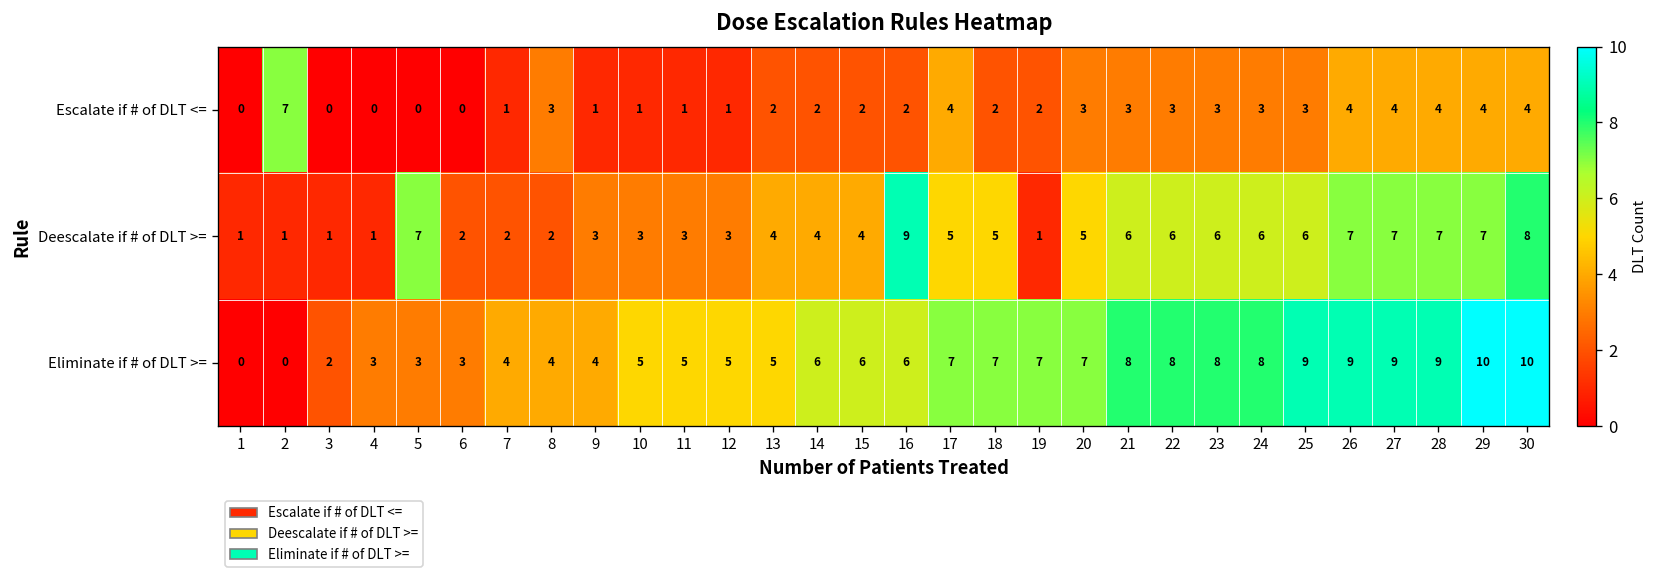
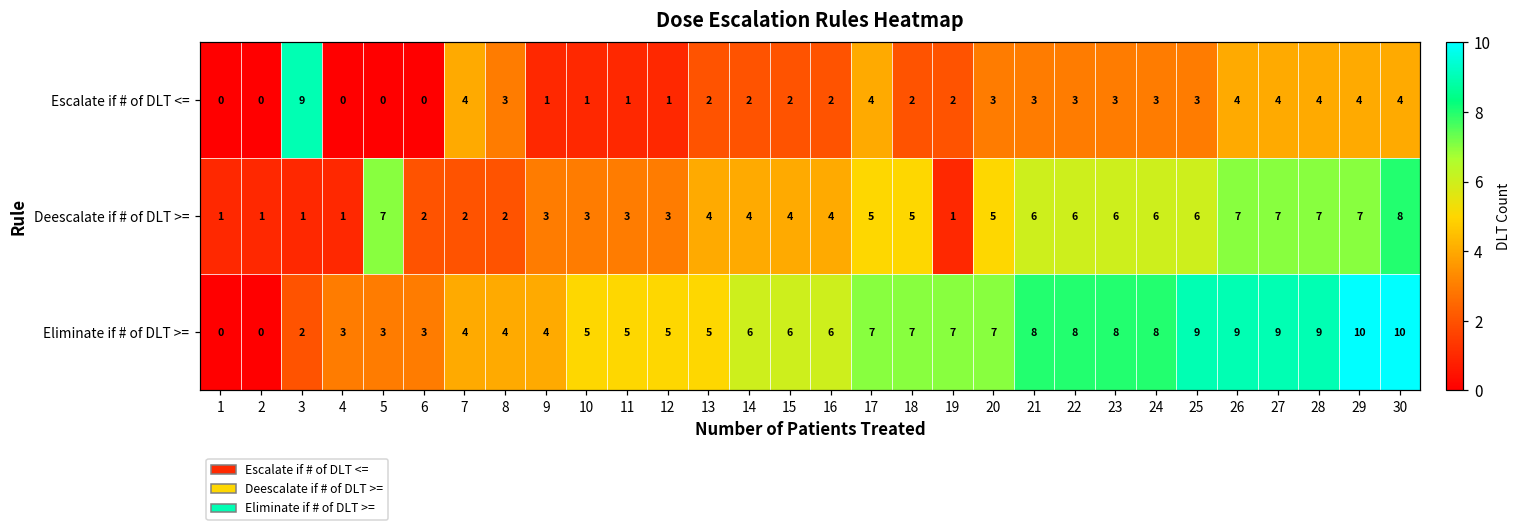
  {
    "Escalate if # of DLT <=": {
      "1": 0,
-     "2": 7,
-     "3": 0,
+     "2": 0,
+     "3": 9,
      "4": 0,
      "5": 0,
      "6": 0,
-     "7": 1,
+     "7": 4,
      "8": 3,
      "9": 1,
      "10": 1,
      "11": 1,
      "12": 1,
      "13": 2,
      "14": 2,
      "15": 2,
      "16": 2,
      "17": 4,
      "18": 2,
      "19": 2,
      "20": 3,
      "21": 3,
      "22": 3,
      "23": 3,
      "24": 3,
      "25": 3,
      "26": 4,
      "27": 4,
      "28": 4,
      "29": 4,
      "30": 4
    },
    "Deescalate if # of DLT >=": {
      "1": 1,
      "2": 1,
      "3": 1,
      "4": 1,
      "5": 7,
      "6": 2,
      "7": 2,
      "8": 2,
      "9": 3,
      "10": 3,
      "11": 3,
      "12": 3,
      "13": 4,
      "14": 4,
      "15": 4,
-     "16": 9,
+     "16": 4,
      "17": 5,
      "18": 5,
      "19": 1,
      "20": 5,
      "21": 6,
      "22": 6,
      "23": 6,
      "24": 6,
      "25": 6,
      "26": 7,
      "27": 7,
      "28": 7,
      "29": 7,
      "30": 8
    },
    "Eliminate if # of DLT >=": {
      "1": 0,
      "2": 0,
      "3": 2,
      "4": 3,
      "5": 3,
      "6": 3,
      "7": 4,
      "8": 4,
      "9": 4,
      "10": 5,
      "11": 5,
      "12": 5,
      "13": 5,
      "14": 6,
      "15": 6,
      "16": 6,
      "17": 7,
      "18": 7,
      "19": 7,
      "20": 7,
      "21": 8,
      "22": 8,
      "23": 8,
      "24": 8,
      "25": 9,
      "26": 9,
      "27": 9,
      "28": 9,
      "29": 10,
      "30": 10
    }
  }
